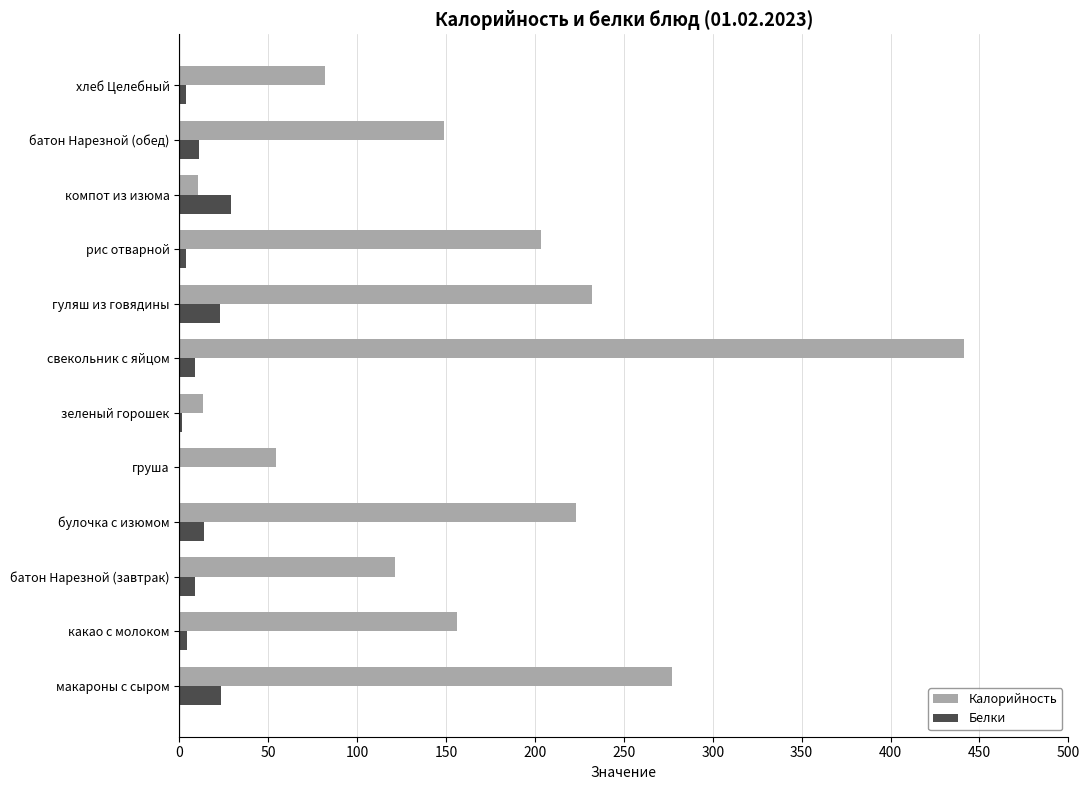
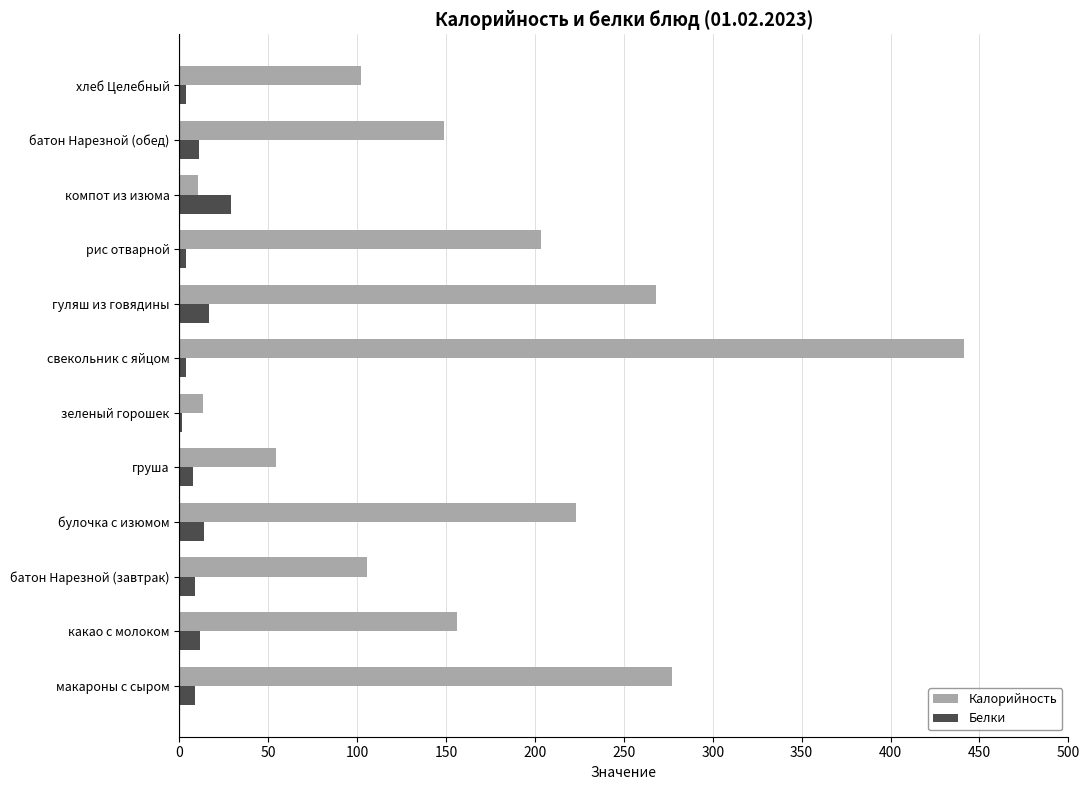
  {
    "Калорийность": {
-     "хлеб Целебный": 82,
+     "хлеб Целебный": 103,
      "батон Нарезной (обед)": 149,
      "компот из изюма": 11,
      "рис отварной": 204,
-     "гуляш из говядины": 232,
+     "гуляш из говядины": 268,
      "свекольник с яйцом": 442,
      "зеленый горошек": 13,
      "груша": 55,
      "булочка с изюмом": 223,
-     "батон Нарезной (завтрак)": 121,
+     "батон Нарезной (завтрак)": 106,
      "какао с молоком": 156,
      "макароны с сыром": 277
    },
    "Белки": {
      "хлеб Целебный": 4,
      "батон Нарезной (обед)": 11,
      "компот из изюма": 29,
      "рис отварной": 4,
-     "гуляш из говядины": 23,
-     "свекольник с яйцом": 9,
+     "гуляш из говядины": 17,
+     "свекольник с яйцом": 4,
      "зеленый горошек": 2,
-     "груша": 1,
+     "груша": 8,
      "булочка с изюмом": 14,
      "батон Нарезной (завтрак)": 9,
-     "какао с молоком": 5,
-     "макароны с сыром": 24
+     "какао с молоком": 12,
+     "макароны с сыром": 9
    }
  }
